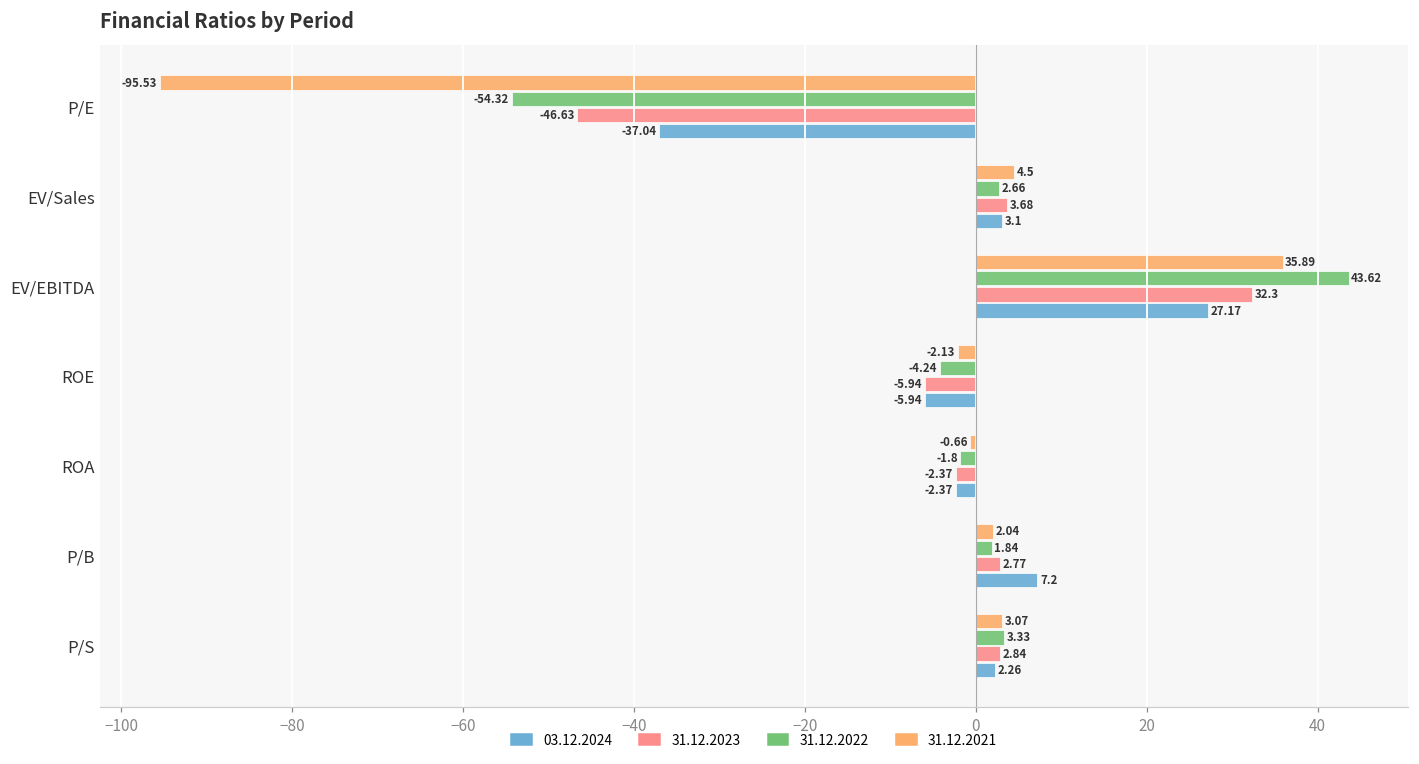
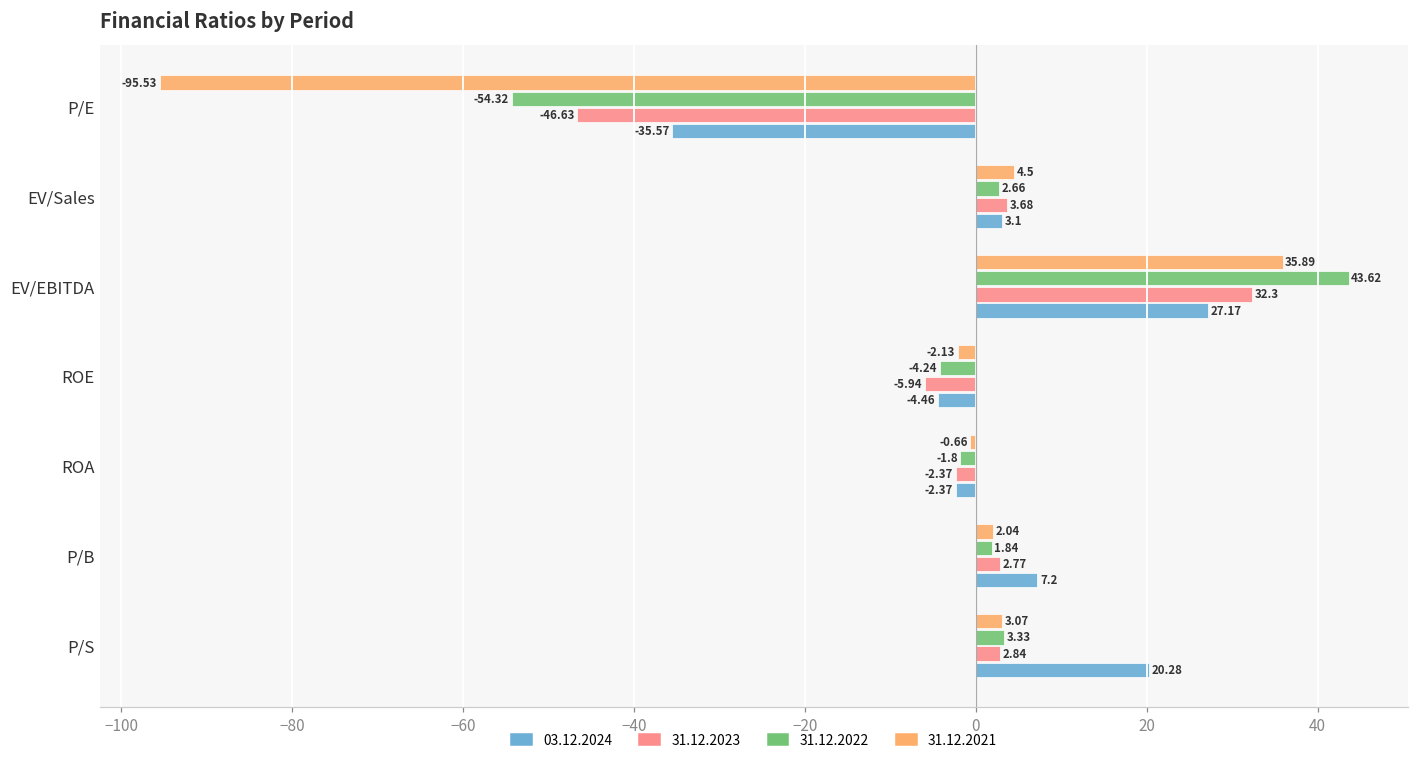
  {
    "03.12.2024": {
-     "P/E": -37.04,
+     "P/E": -35.57,
      "EV/Sales": 3.1,
      "EV/EBITDA": 27.17,
-     "ROE": -5.94,
+     "ROE": -4.46,
      "ROA": -2.37,
      "P/B": 7.2,
-     "P/S": 2.26
+     "P/S": 20.28
    },
    "31.12.2022": {
      "P/E": -54.32,
      "EV/Sales": 2.66,
      "EV/EBITDA": 43.62,
      "ROE": -4.24,
      "ROA": -1.8,
      "P/B": 1.84,
      "P/S": 3.33
    }
  }
